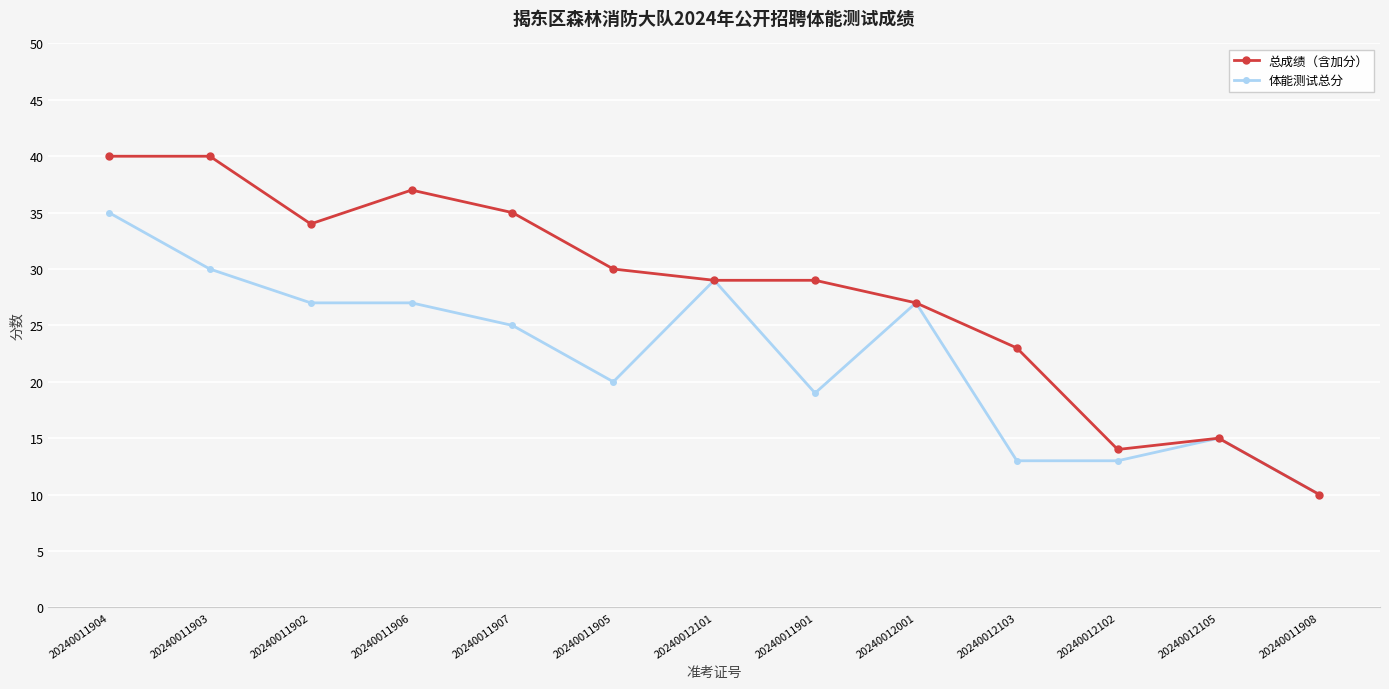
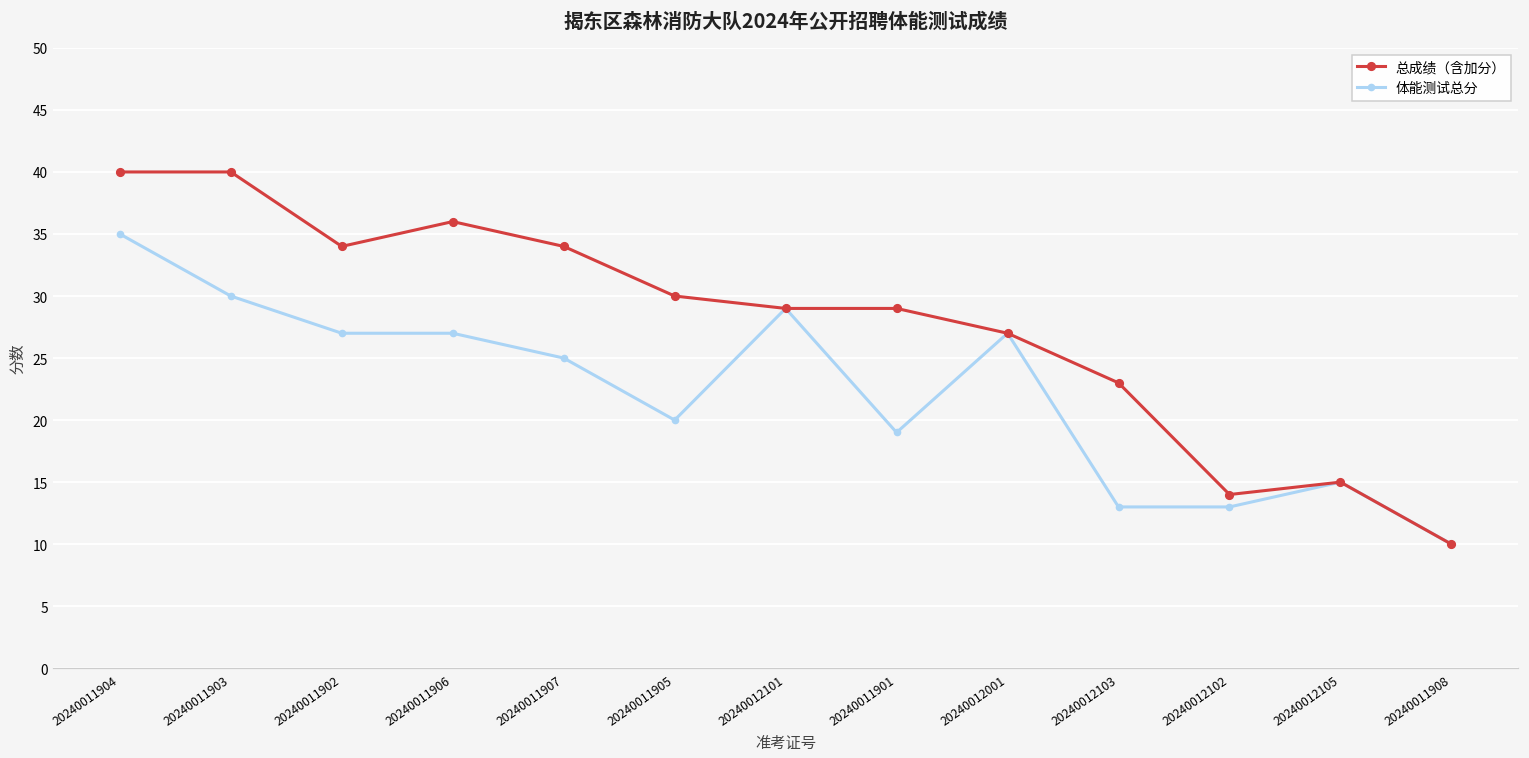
  {
    "总成绩（含加分）": {
      "20240011904": 40,
      "20240011903": 40,
      "20240011902": 34,
-     "20240011906": 37,
-     "20240011907": 35,
+     "20240011906": 36,
+     "20240011907": 34,
      "20240011905": 30,
      "20240011901": 29,
      "20240012103": 23,
      "20240012102": 14
    },
    "体能测试总分": {
      "20240011904": 35,
      "20240011903": 30,
      "20240011902": 27,
      "20240011906": 27,
      "20240011907": 25,
      "20240011905": 20,
      "20240011901": 19,
      "20240012103": 13,
      "20240012102": 13
    }
  }
